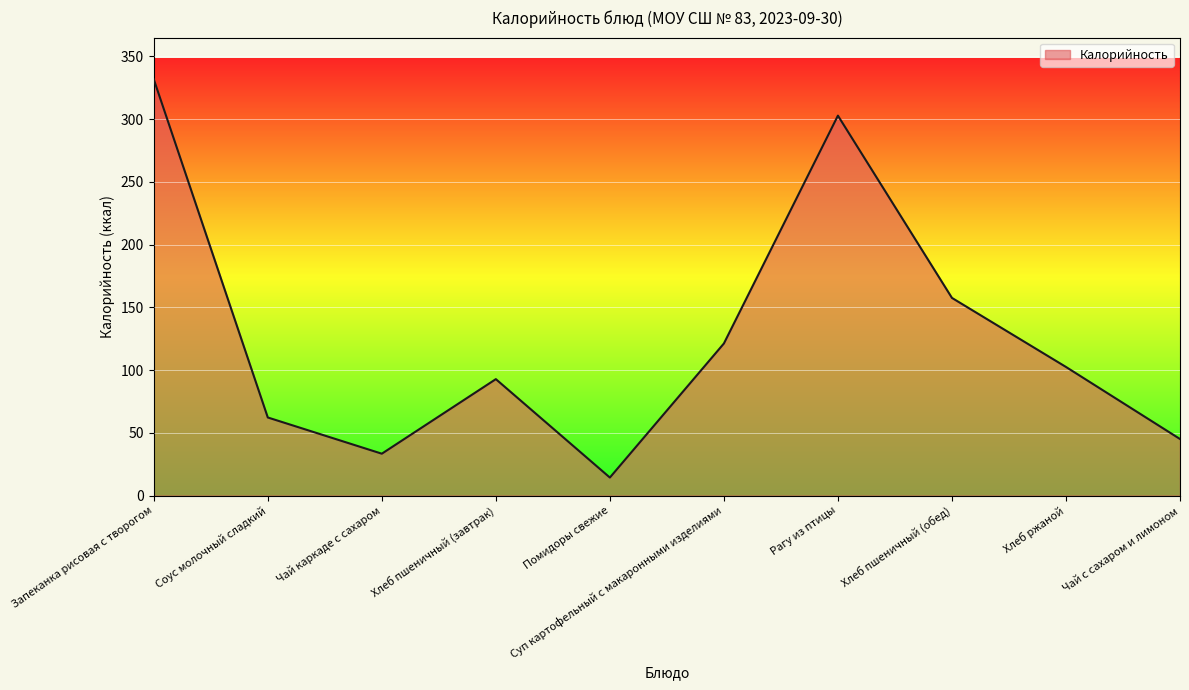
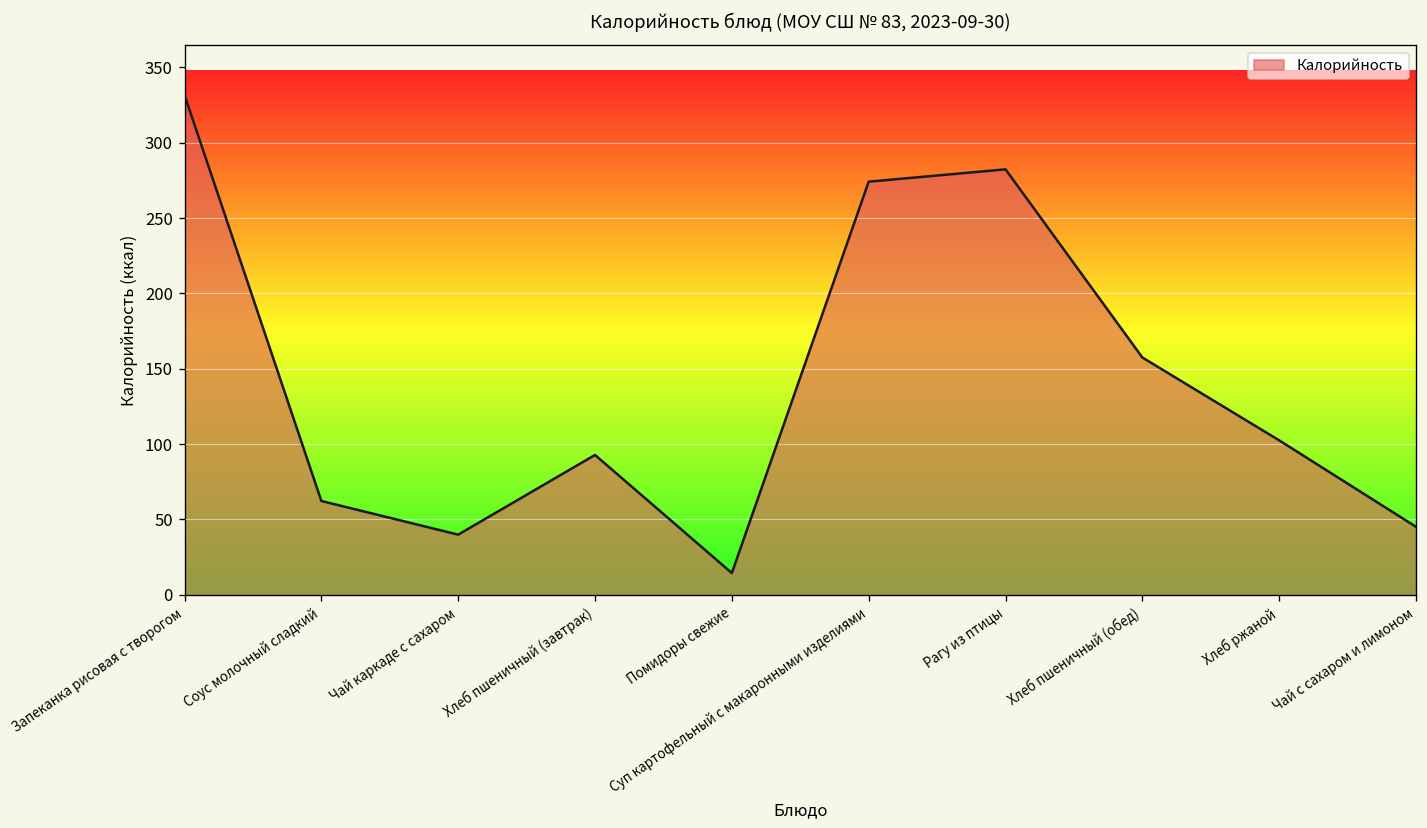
  {
    "Запеканка рисовая с творогом": 332,
    "Соус молочный сладкий": 62,
-   "Чай каркаде с сахаром": 33,
+   "Чай каркаде с сахаром": 40,
    "Хлеб пшеничный (завтрак)": 93,
    "Помидоры свежие": 14,
-   "Суп картофельный с макаронными изделиями": 121,
-   "Рагу из птицы": 303,
+   "Суп картофельный с макаронными изделиями": 274,
+   "Рагу из птицы": 282,
    "Хлеб пшеничный (обед)": 158,
    "Хлеб ржаной": 103,
    "Чай с сахаром и лимоном": 45
  }
